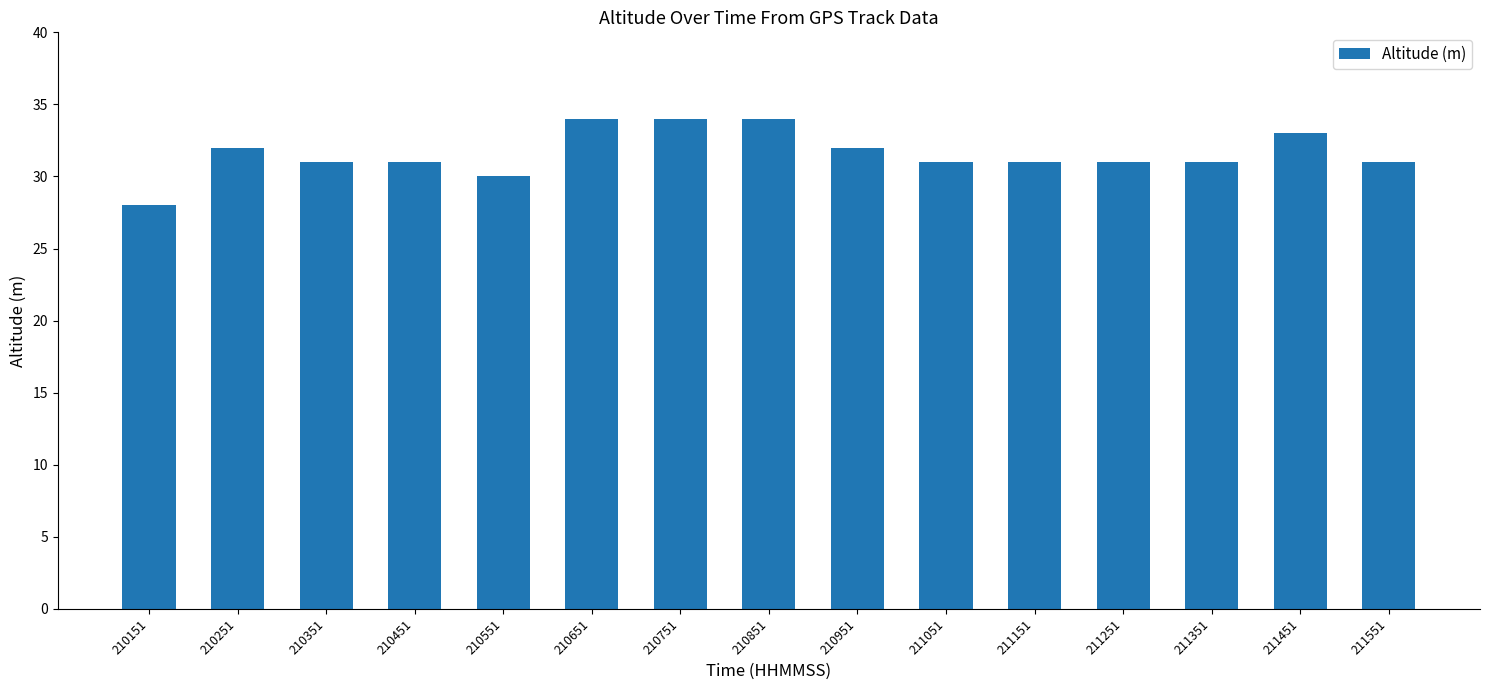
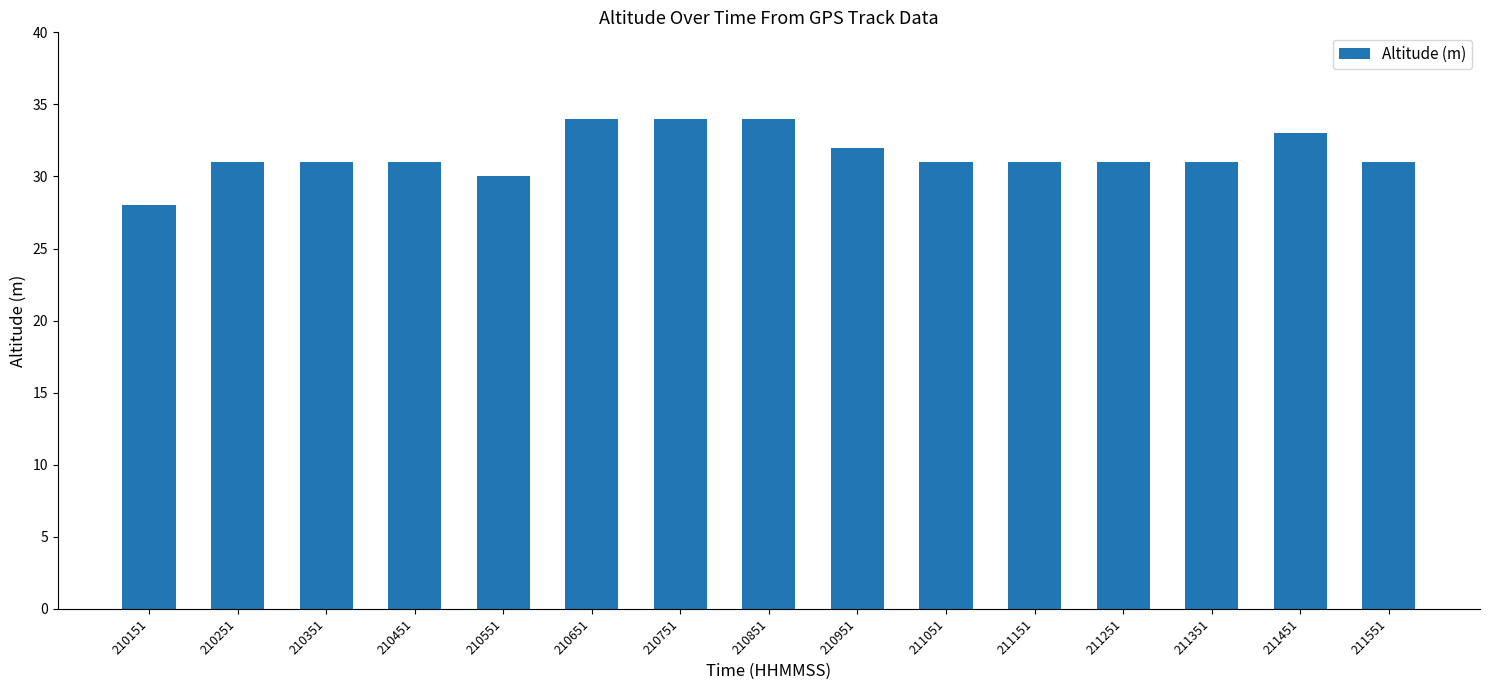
  {
    "210151": 28,
-   "210251": 32,
+   "210251": 31,
    "210351": 31,
    "210451": 31,
    "210551": 30,
    "210651": 34,
    "210751": 34,
    "210851": 34,
    "210951": 32,
    "211051": 31,
    "211151": 31,
    "211251": 31,
    "211351": 31,
    "211451": 33,
    "211551": 31
  }
